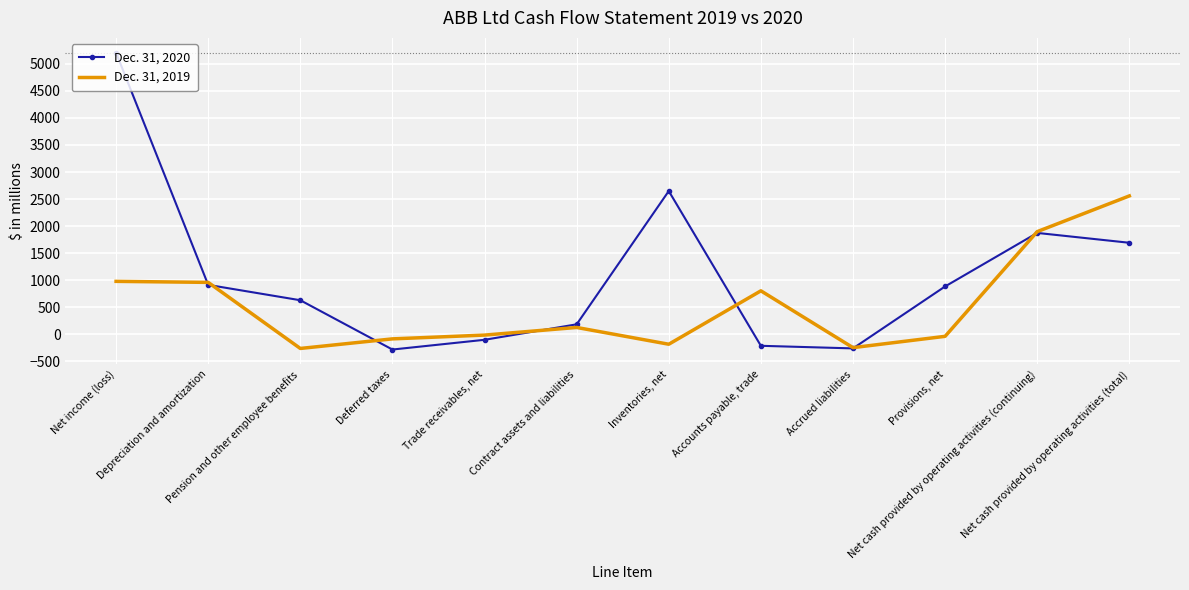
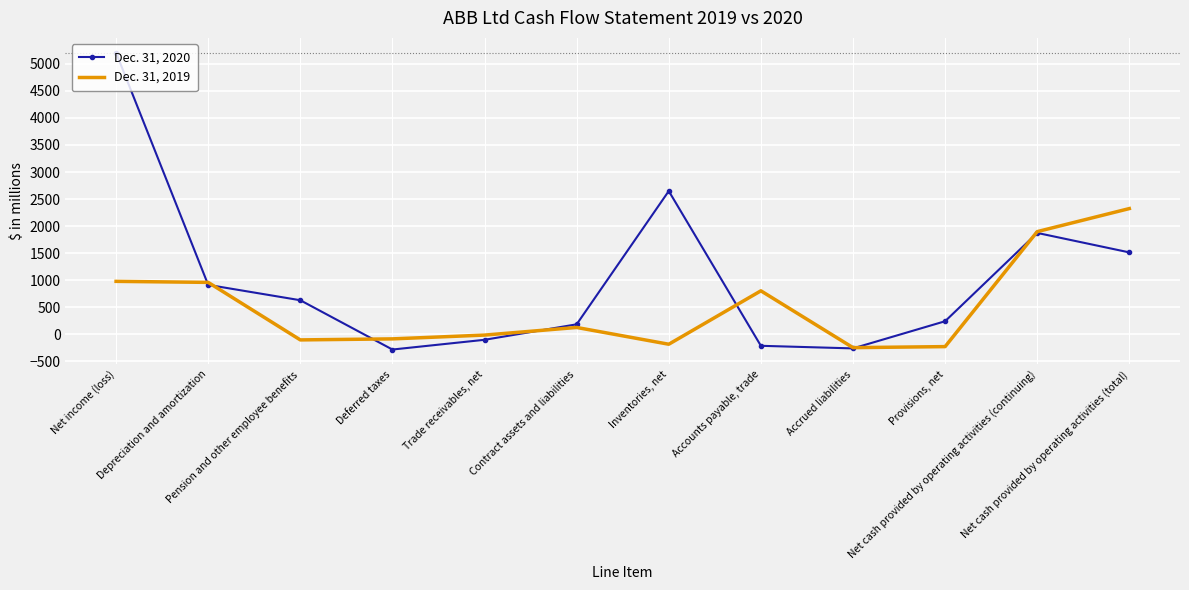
  {
    "Dec. 31, 2020": {
      "Pension and other employee benefits": 600,
      "Deferred taxes": -300,
      "Trade receivables, net": -100,
      "Contract assets and liabilities": 200,
      "Inventories, net": 2600,
      "Accounts payable, trade": -200,
-     "Provisions, net": 900,
-     "Net cash provided by operating activities (total)": 1700
+     "Provisions, net": 200,
+     "Net cash provided by operating activities (total)": 1500
    },
    "Dec. 31, 2019": {
      "Net income (loss)": 1000,
-     "Pension and other employee benefits": -300,
+     "Pension and other employee benefits": -100,
      "Deferred taxes": -100,
      "Trade receivables, net": 0,
      "Contract assets and liabilities": 100,
      "Inventories, net": -200,
      "Accounts payable, trade": 800,
-     "Provisions, net": 0,
-     "Net cash provided by operating activities (total)": 2600
+     "Provisions, net": -200,
+     "Net cash provided by operating activities (total)": 2300
    }
  }
